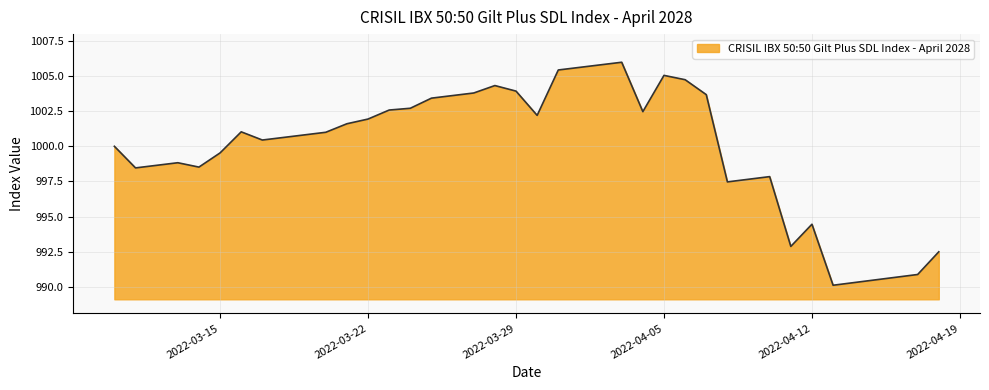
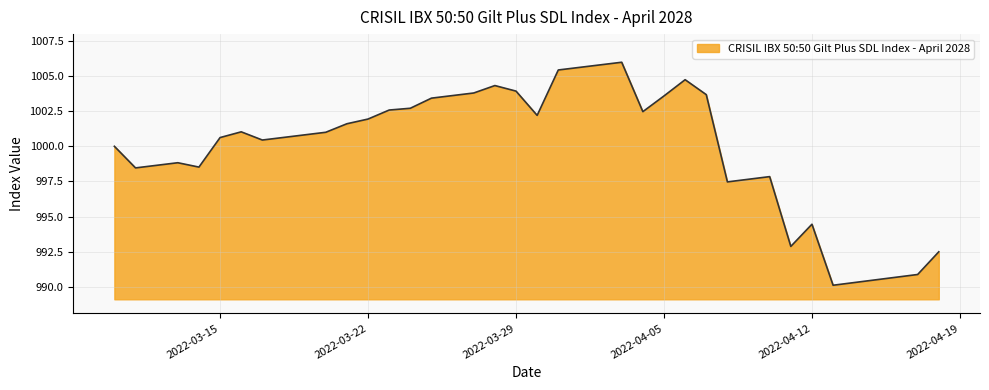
  {
-   "2022-03-15": 999.5,
+   "2022-03-15": 1000.6,
    "2022-03-22": 1001.9,
    "2022-03-29": 1003.9,
-   "2022-04-05": 1005.0,
+   "2022-04-05": 1003.6,
    "2022-04-12": 994.5
  }
